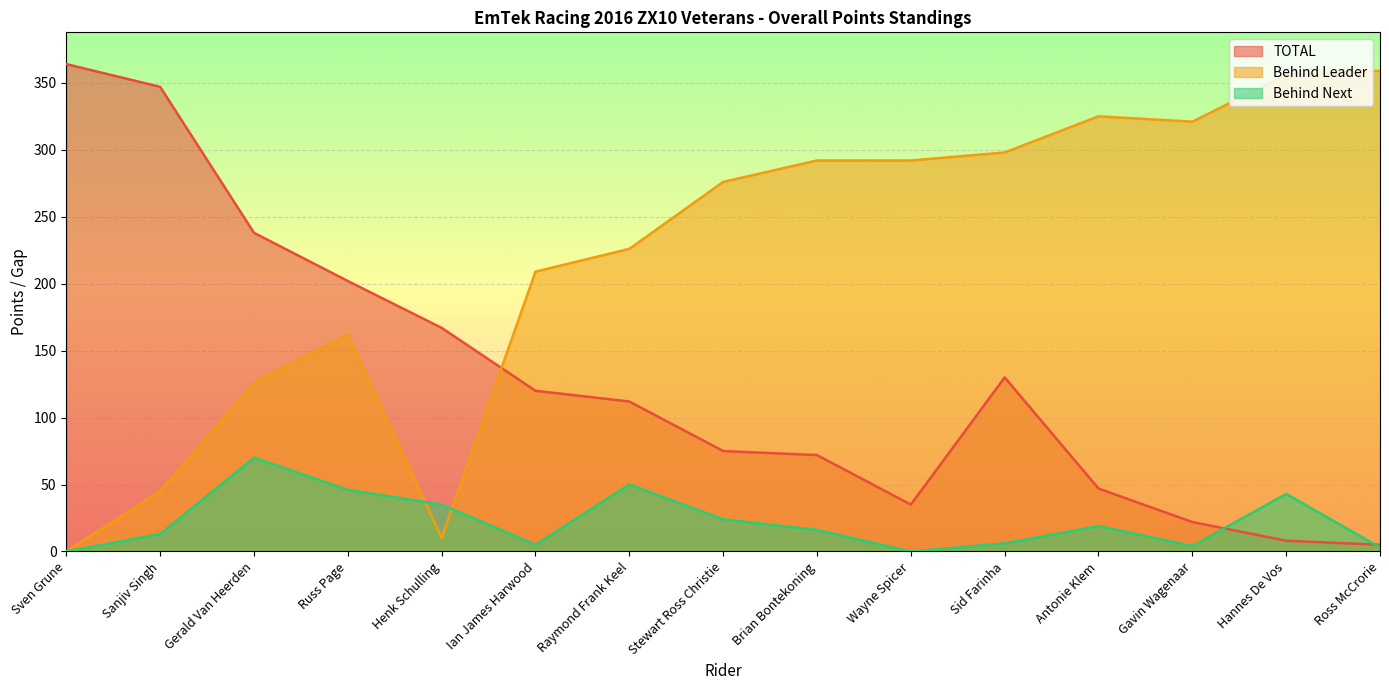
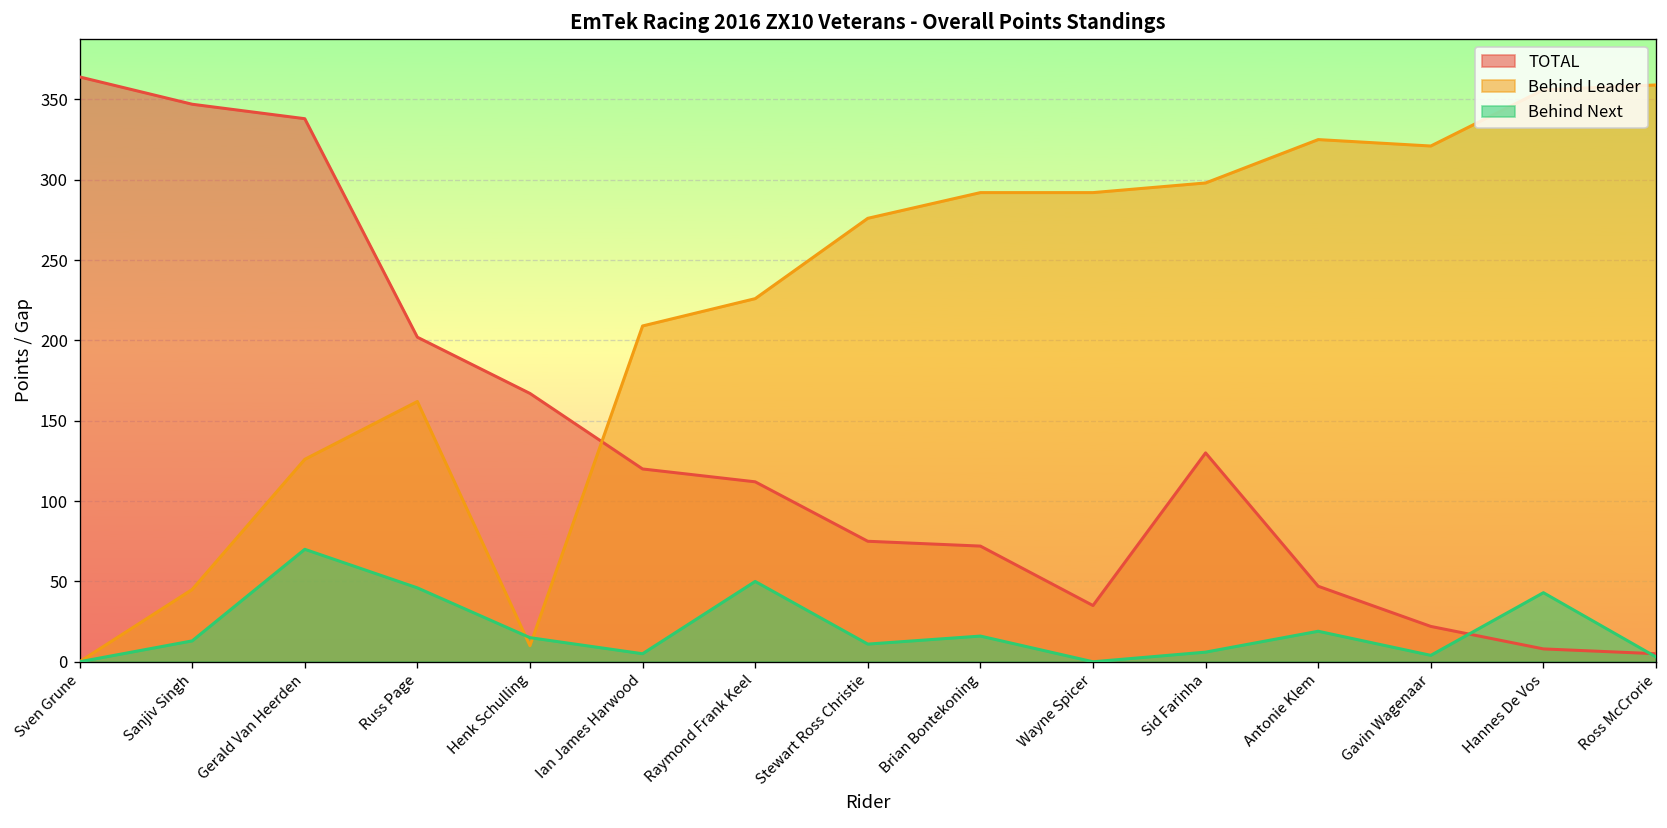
  {
    "TOTAL": {
      "Sven Grune": 364,
      "Sanjiv Singh": 347,
-     "Gerald Van Heerden": 238,
+     "Gerald Van Heerden": 338,
      "Russ Page": 202,
      "Henk Schulling": 167,
      "Ian James Harwood": 120,
      "Raymond Frank Keel": 112,
      "Stewart Ross Christie": 75,
      "Brian Bontekoning": 72,
      "Wayne Spicer": 35,
      "Sid Farinha": 130,
      "Antonie Klem": 47,
      "Gavin Wagenaar": 22,
      "Hannes De Vos": 8,
      "Ross McCrorie": 5
    },
    "Behind Leader": {
      "Sanjiv Singh": 45,
      "Gerald Van Heerden": 126,
      "Russ Page": 162,
      "Henk Schulling": 10,
      "Ian James Harwood": 209,
      "Raymond Frank Keel": 226,
      "Stewart Ross Christie": 276,
      "Brian Bontekoning": 292,
      "Wayne Spicer": 292,
      "Sid Farinha": 298,
      "Antonie Klem": 325,
      "Gavin Wagenaar": 321,
      "Ross McCrorie": 359
    },
    "Behind Next": {
      "Sanjiv Singh": 13,
      "Gerald Van Heerden": 70,
      "Russ Page": 46,
-     "Henk Schulling": 35,
+     "Henk Schulling": 15,
      "Ian James Harwood": 5,
      "Raymond Frank Keel": 50,
-     "Stewart Ross Christie": 24,
+     "Stewart Ross Christie": 11,
      "Brian Bontekoning": 16,
      "Wayne Spicer": 0,
      "Sid Farinha": 6,
      "Antonie Klem": 19,
      "Gavin Wagenaar": 4,
      "Hannes De Vos": 43,
      "Ross McCrorie": 3
    }
  }
